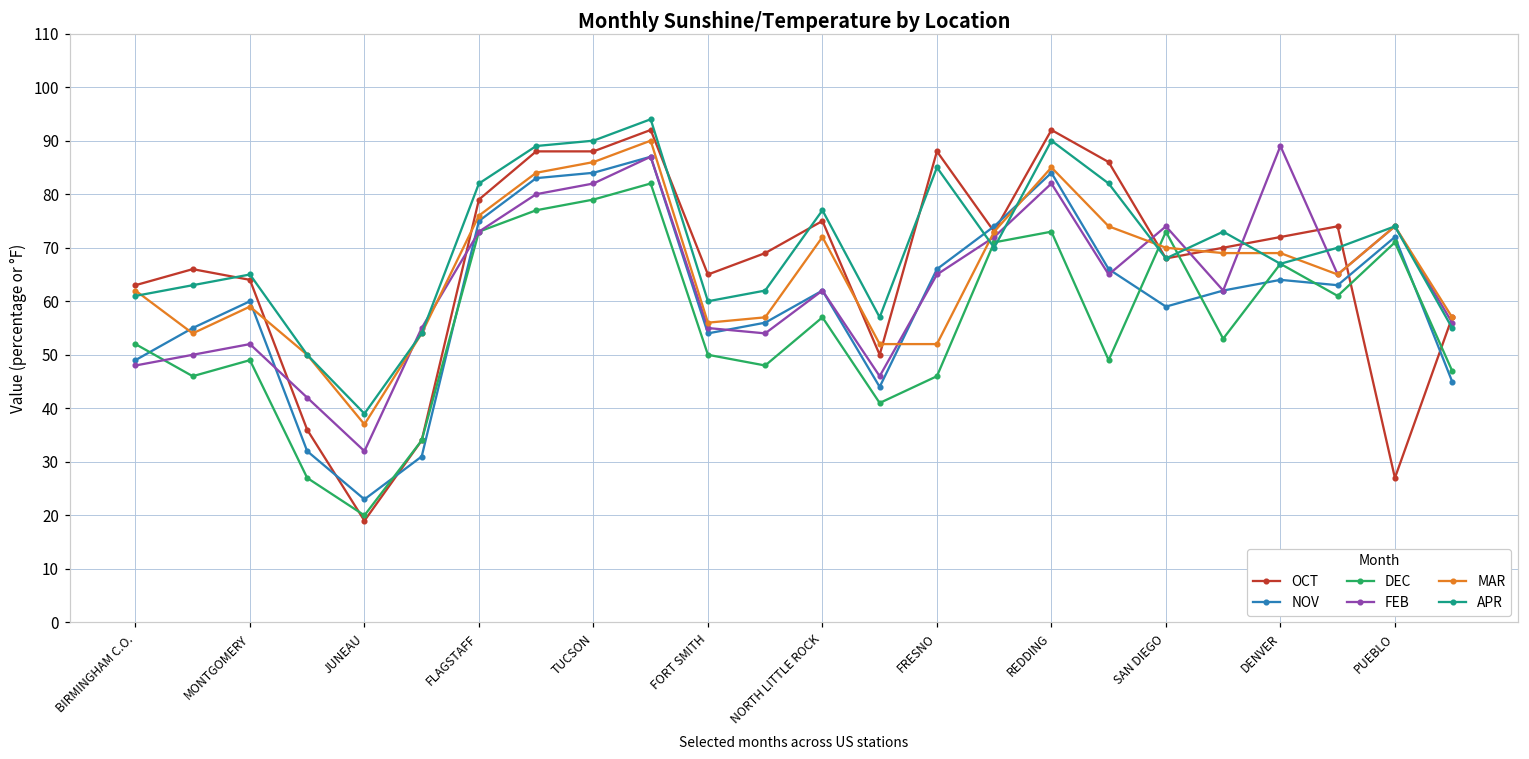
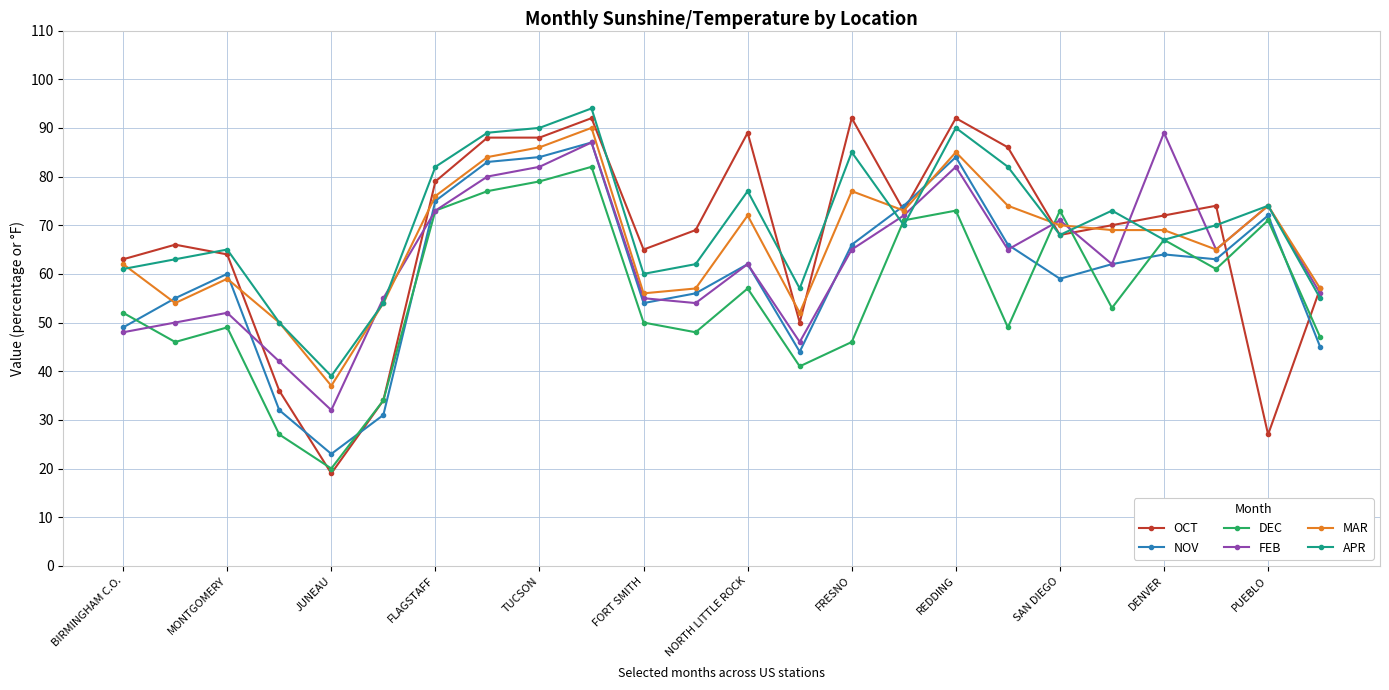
  {
    "OCT": {
      "BIRMINGHAM C.O.": 63,
      "MONTGOMERY": 64,
      "JUNEAU": 19,
      "FLAGSTAFF": 79,
      "TUCSON": 88,
      "FORT SMITH": 65,
-     "NORTH LITTLE ROCK": 75,
-     "FRESNO": 88,
+     "NORTH LITTLE ROCK": 89,
+     "FRESNO": 92,
      "REDDING": 92,
      "DENVER": 72,
      "PUEBLO": 27
    },
    "NOV": {
      "BIRMINGHAM C.O.": 49,
      "MONTGOMERY": 60,
      "JUNEAU": 23,
      "FLAGSTAFF": 75,
      "TUCSON": 84,
      "FORT SMITH": 54,
      "FRESNO": 66,
      "REDDING": 84,
      "SAN DIEGO": 59,
      "DENVER": 64,
      "PUEBLO": 72
    },
    "FEB": {
      "BIRMINGHAM C.O.": 48,
      "MONTGOMERY": 52,
      "JUNEAU": 32,
      "TUCSON": 82,
      "FORT SMITH": 55,
      "FRESNO": 65,
      "REDDING": 82,
-     "SAN DIEGO": 74,
+     "SAN DIEGO": 71,
      "DENVER": 89
    },
    "MAR": {
      "BIRMINGHAM C.O.": 62,
      "MONTGOMERY": 59,
      "JUNEAU": 37,
      "FLAGSTAFF": 76,
      "TUCSON": 86,
      "FORT SMITH": 56,
      "NORTH LITTLE ROCK": 72,
-     "FRESNO": 52,
+     "FRESNO": 77,
      "REDDING": 85,
      "SAN DIEGO": 70,
      "DENVER": 69
    }
  }
